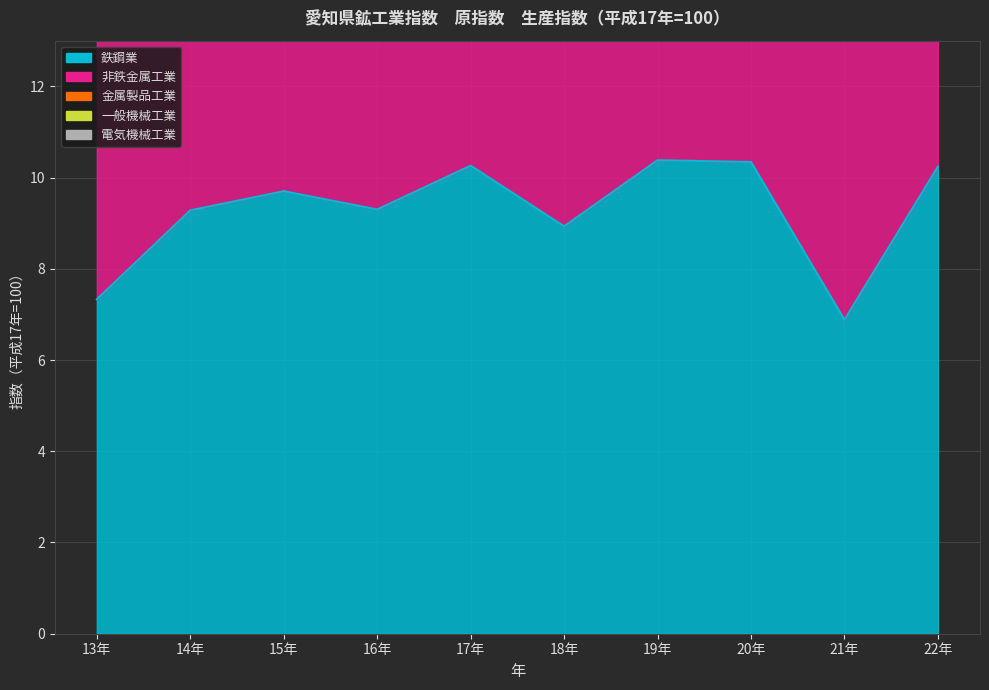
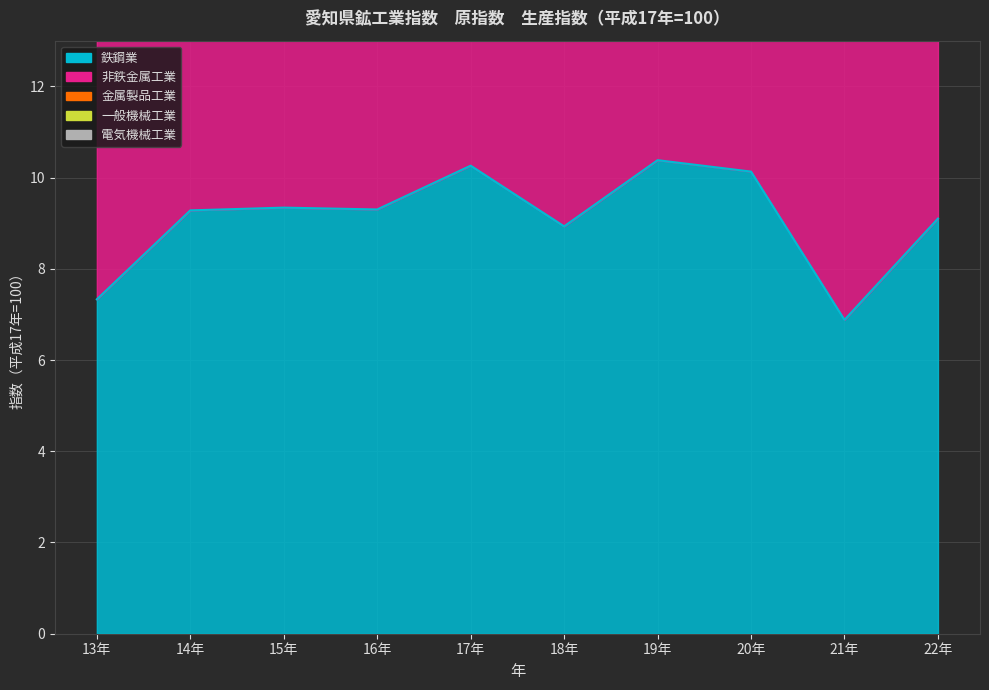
  {
    "鉄鋼業": {
      "13年": 7.3,
      "14年": 9.3,
-     "15年": 9.7,
+     "15年": 9.3,
      "16年": 9.3,
      "17年": 10.3,
      "18年": 8.9,
      "19年": 10.4,
-     "20年": 10.3,
+     "20年": 10.1,
      "21年": 6.9,
-     "22年": 10.2
+     "22年": 9.1
    }
  }
